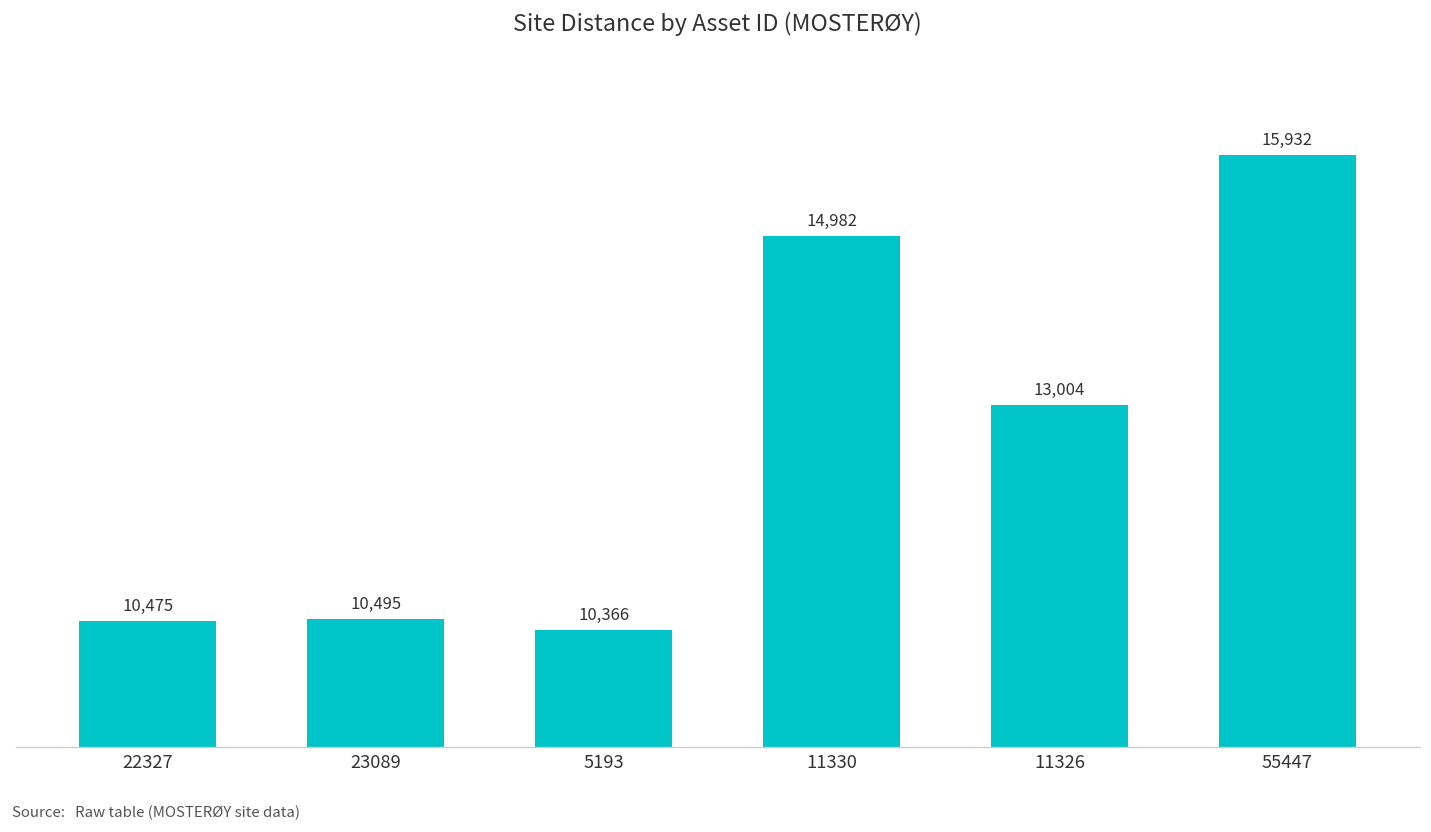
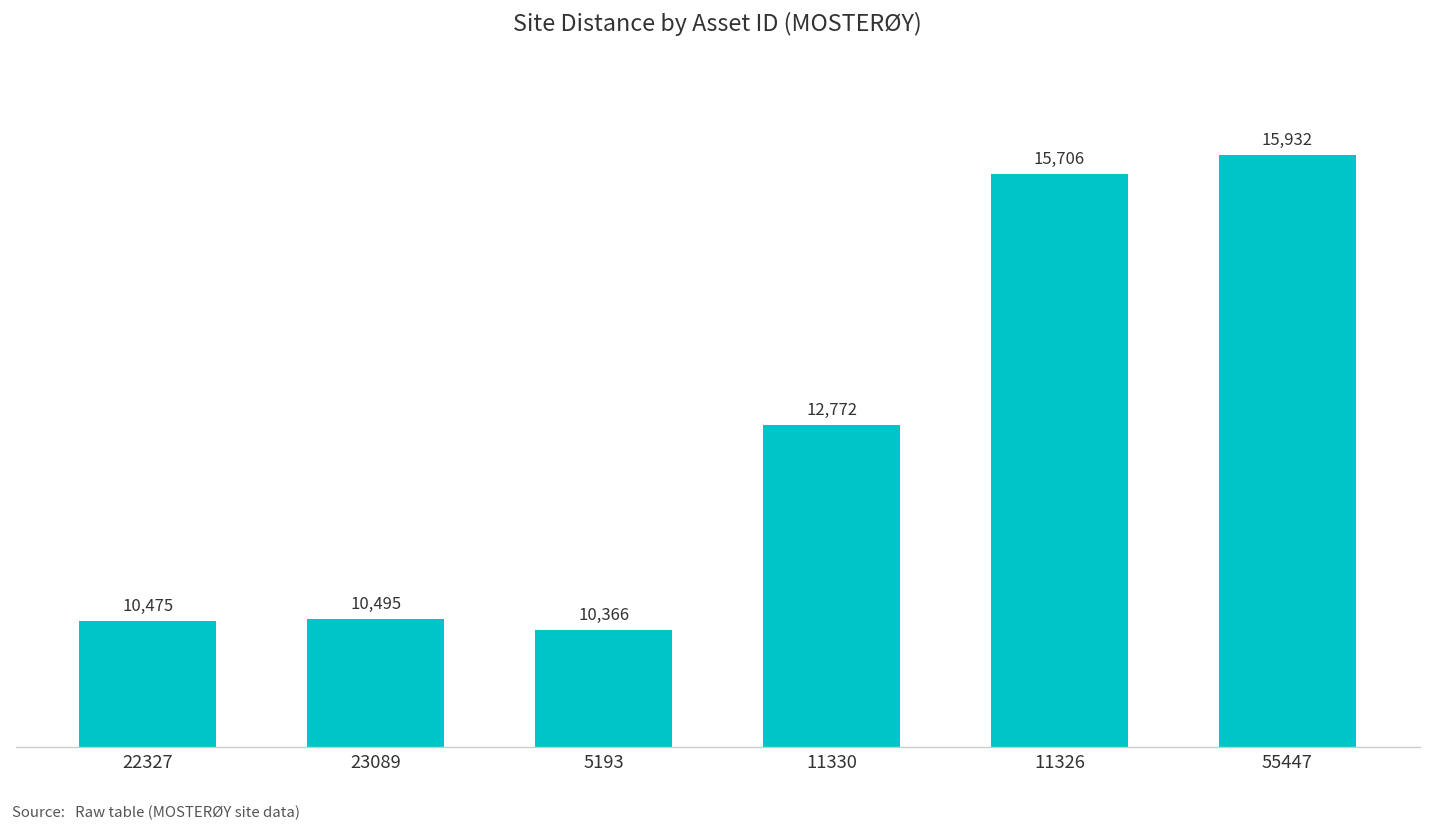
  {
    "22327": "10,475",
    "23089": "10,495",
    "5193": "10,366",
-   "11330": "14,982",
-   "11326": "13,004",
+   "11330": "12,772",
+   "11326": "15,706",
    "55447": "15,932"
  }
